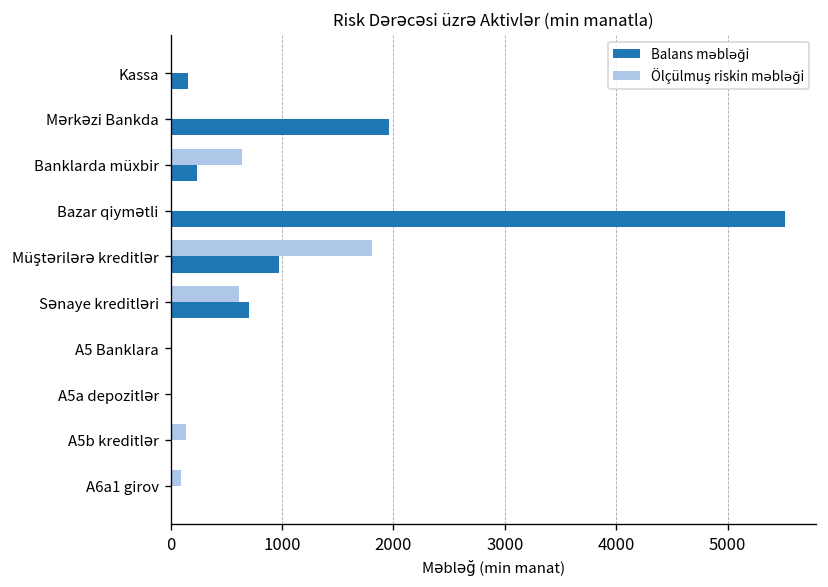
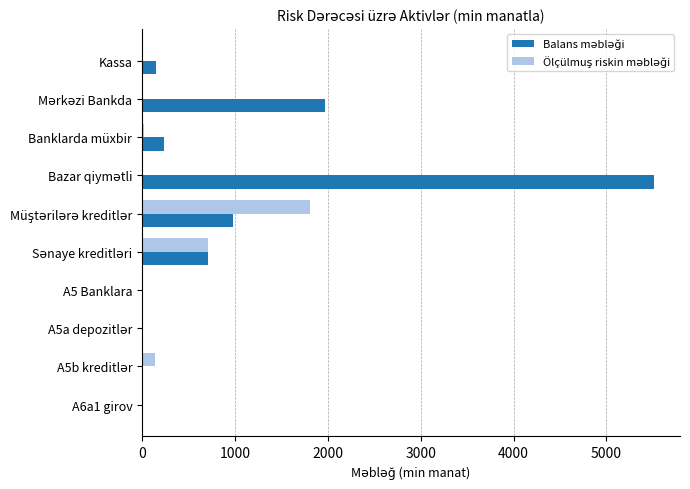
  {
    "Balans məbləği": {
      "Kassa": 200,
      "Mərkəzi Bankda": 2000,
      "Banklarda müxbir": 200,
      "Bazar qiymətli": 5500,
      "Müştərilərə kreditlər": 1000,
      "Sənaye kreditləri": 700,
      "A5 Banklara": 0,
      "A5a depozitlər": 0,
      "A5b kreditlər": 0,
      "A6a1 girov": 0
    },
    "Ölçülmuş riskin məbləği": {
      "Kassa": 0,
      "Mərkəzi Bankda": 0,
-     "Banklarda müxbir": 600,
+     "Banklarda müxbir": 0,
      "Bazar qiymətli": 0,
      "Müştərilərə kreditlər": 1800,
-     "Sənaye kreditləri": 600,
+     "Sənaye kreditləri": 700,
      "A5 Banklara": 0,
      "A5a depozitlər": 0,
      "A5b kreditlər": 100,
-     "A6a1 girov": 100
+     "A6a1 girov": 0
    }
  }
